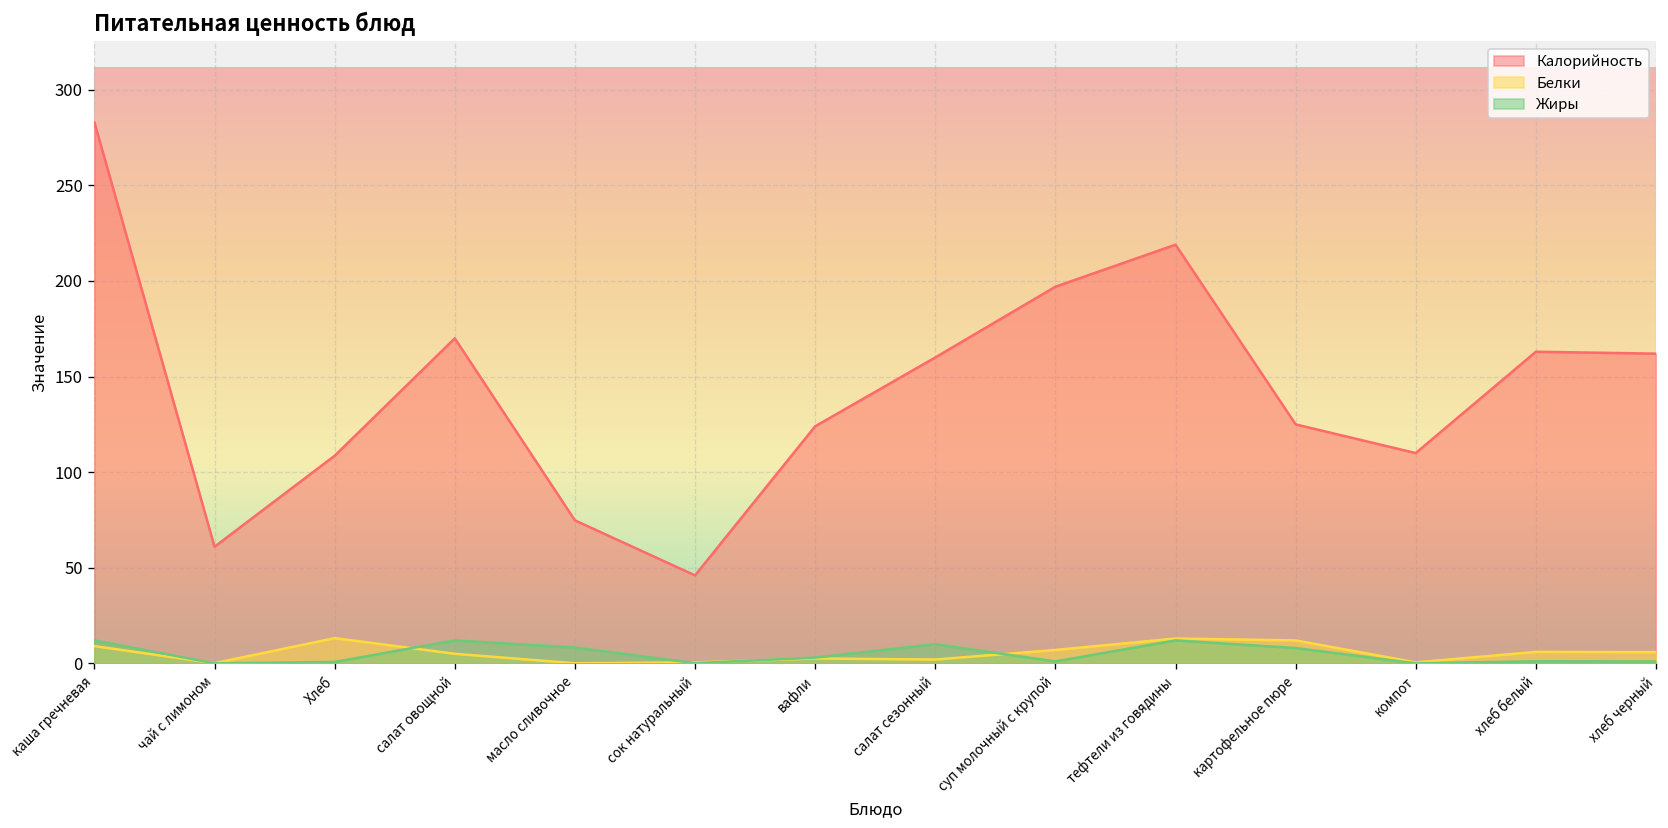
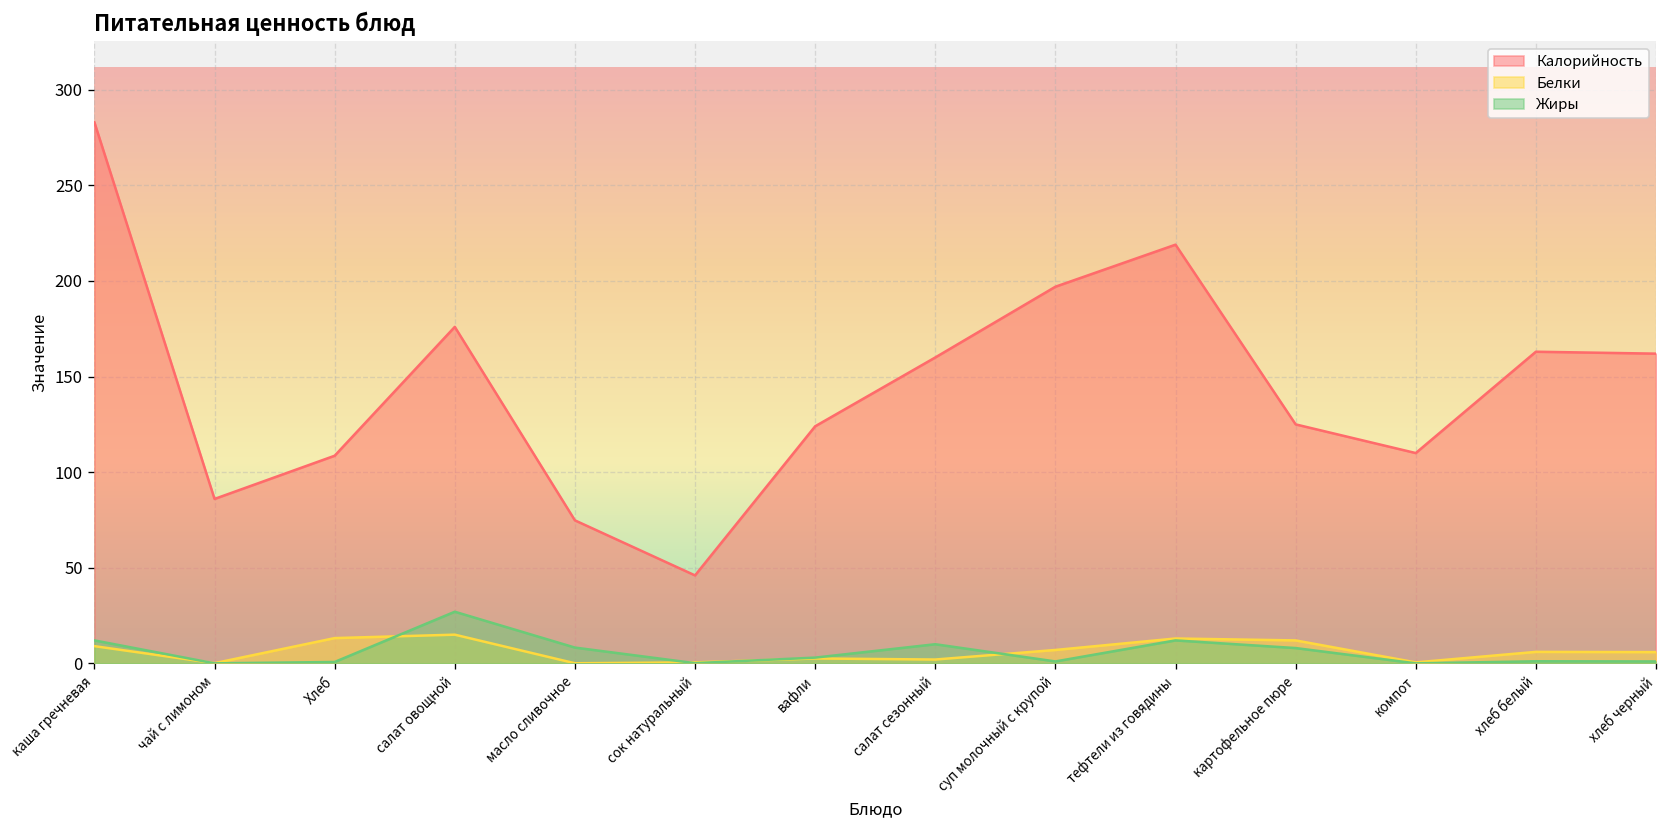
  {
    "Калорийность": {
      "каша гречневая": 283,
-     "чай с лимоном": 61,
+     "чай с лимоном": 86,
      "Хлеб": 109,
-     "салат овощной": 170,
+     "салат овощной": 176,
      "масло сливочное": 75,
      "сок натуральный": 46,
      "вафли": 124,
      "салат сезонный": 160,
      "суп молочный с крупой": 197,
      "тефтели из говядины": 219,
      "картофельное пюре": 125,
      "компот": 110,
      "хлеб белый": 163,
      "хлеб черный": 162
    },
    "Белки": {
      "каша гречневая": 9,
      "Хлеб": 13,
-     "салат овощной": 5,
+     "салат овощной": 15,
      "масло сливочное": 0,
      "салат сезонный": 2,
      "суп молочный с крупой": 7,
      "картофельное пюре": 12,
      "хлеб белый": 6,
      "хлеб черный": 6
    },
    "Жиры": {
      "каша гречневая": 12,
      "Хлеб": 1,
-     "салат овощной": 12,
+     "салат овощной": 27,
      "масло сливочное": 8,
      "салат сезонный": 10,
      "суп молочный с крупой": 1,
      "картофельное пюре": 8,
      "хлеб белый": 1,
      "хлеб черный": 1
    }
  }
